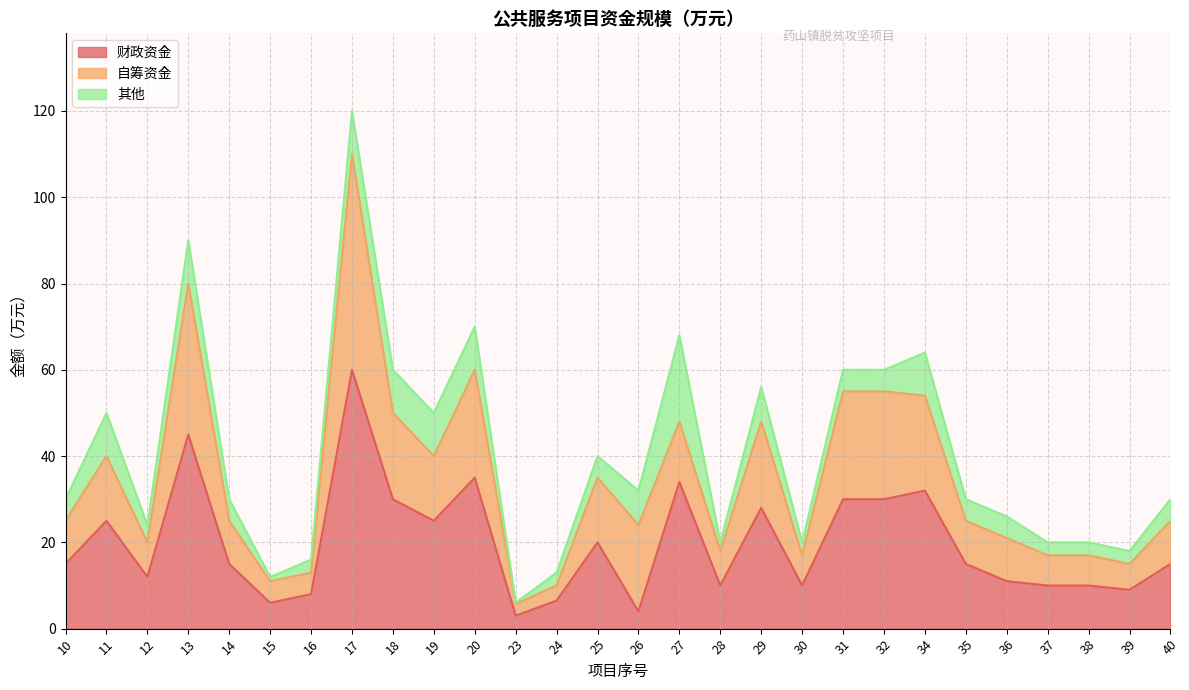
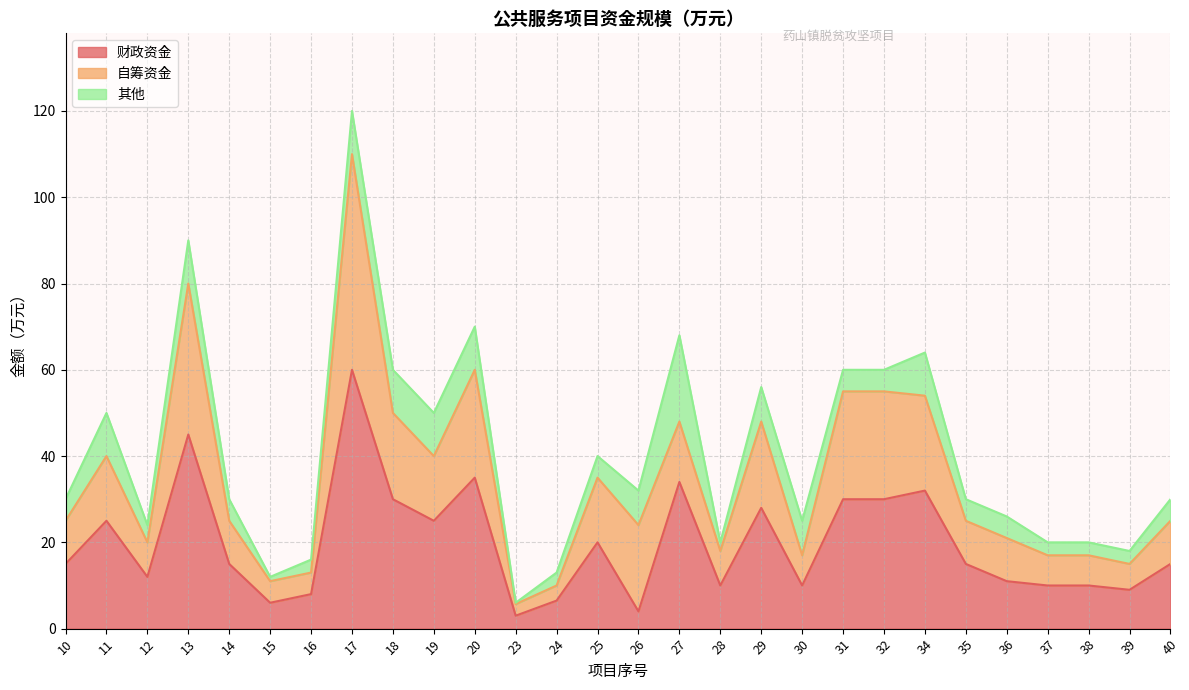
  {
    "财政资金": {
      "10": 15,
      "11": 25,
      "12": 12,
      "13": 45,
      "14": 15,
      "15": 6,
      "16": 8,
      "17": 60,
      "18": 30,
      "19": 25,
      "20": 35,
      "23": 3,
      "24": 7,
      "25": 20,
      "26": 4,
      "27": 34,
      "28": 10,
      "29": 28,
      "30": 10,
      "31": 30,
      "32": 30,
      "34": 32,
      "35": 15,
      "36": 11,
      "37": 10,
      "38": 10,
      "39": 9,
      "40": 15
    },
    "自筹资金": {
      "10": 10,
      "11": 15,
      "12": 8,
      "13": 35,
      "14": 10,
      "15": 5,
      "16": 5,
      "17": 50,
      "18": 20,
      "19": 15,
      "20": 25,
      "24": 4,
      "25": 15,
      "26": 20,
      "27": 14,
      "28": 8,
      "29": 20,
      "30": 7,
      "31": 25,
      "32": 25,
      "34": 22,
      "35": 10,
      "36": 10,
      "37": 7,
      "38": 7,
      "39": 6,
      "40": 10
    },
    "其他": {
      "10": 5,
      "11": 10,
      "12": 4,
      "13": 10,
      "14": 5,
      "15": 1,
      "16": 3,
      "17": 10,
      "18": 10,
      "19": 10,
      "20": 10,
      "24": 3,
      "25": 5,
      "26": 8,
      "27": 20,
      "28": 2,
      "29": 8,
-     "30": 3,
+     "30": 8,
      "31": 5,
      "32": 5,
      "34": 10,
      "35": 5,
      "36": 5,
      "37": 3,
      "38": 3,
      "39": 3,
      "40": 5
    }
  }
